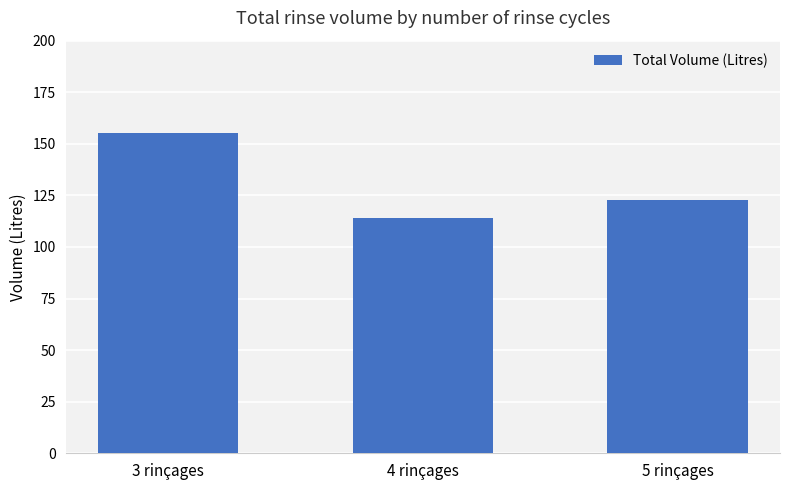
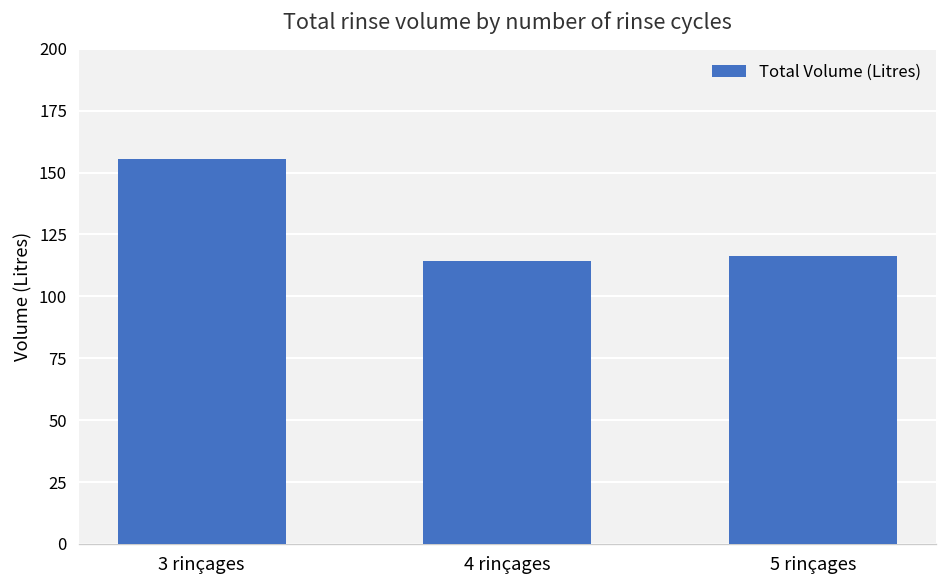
  {
    "3 rinçages": 155,
    "4 rinçages": 114,
-   "5 rinçages": 123
+   "5 rinçages": 116
  }
